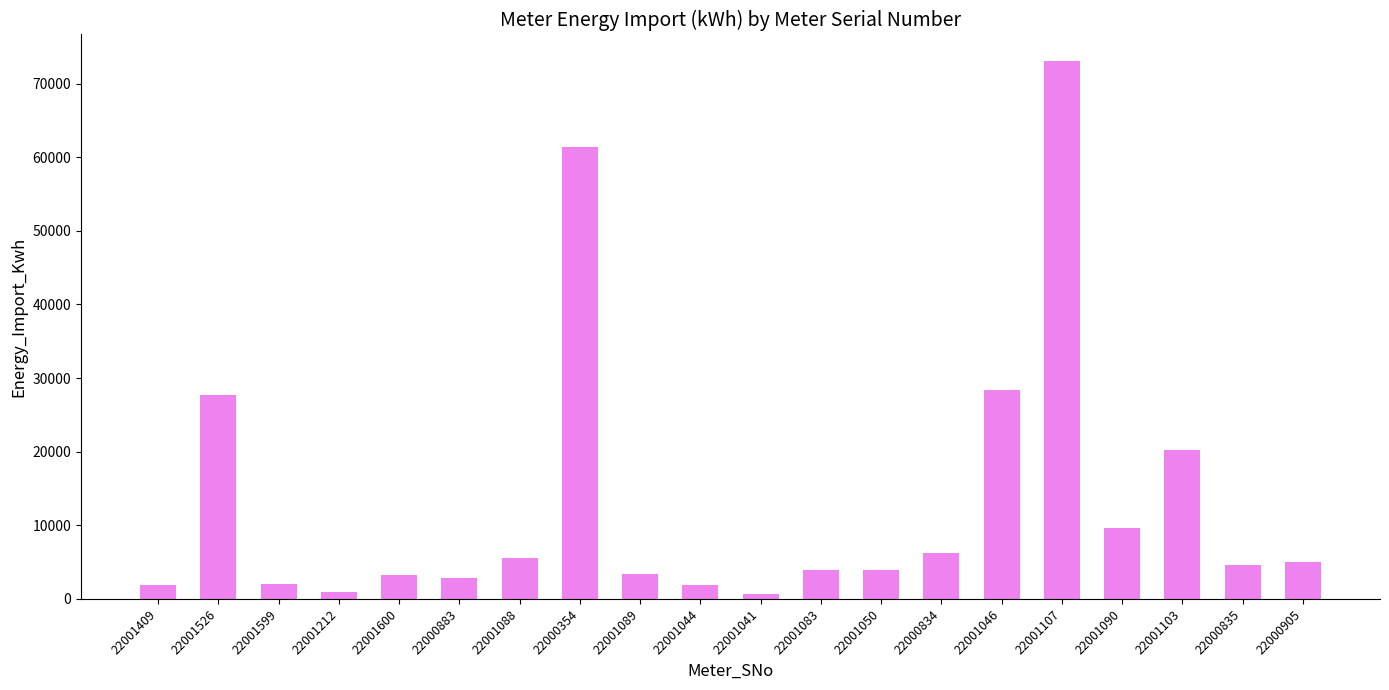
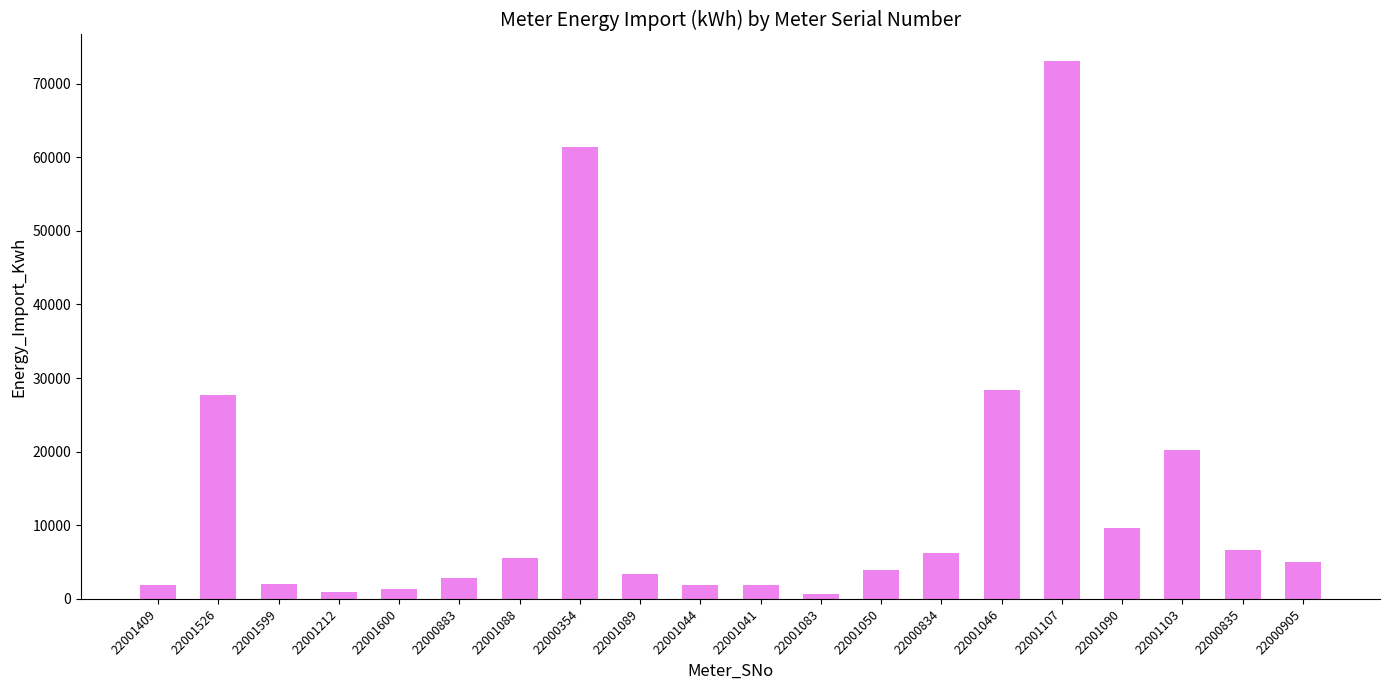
  {
    "22001409": 2000,
    "22001526": 28000,
    "22001599": 2000,
    "22001212": 1000,
-   "22001600": 3000,
+   "22001600": 1000,
    "22000883": 3000,
    "22001088": 6000,
    "22000354": 61000,
    "22001089": 3000,
    "22001044": 2000,
-   "22001041": 1000,
-   "22001083": 4000,
+   "22001041": 2000,
+   "22001083": 1000,
    "22001050": 4000,
    "22000834": 6000,
    "22001046": 28000,
    "22001107": 73000,
    "22001090": 10000,
    "22001103": 20000,
-   "22000835": 5000,
+   "22000835": 7000,
    "22000905": 5000
  }
